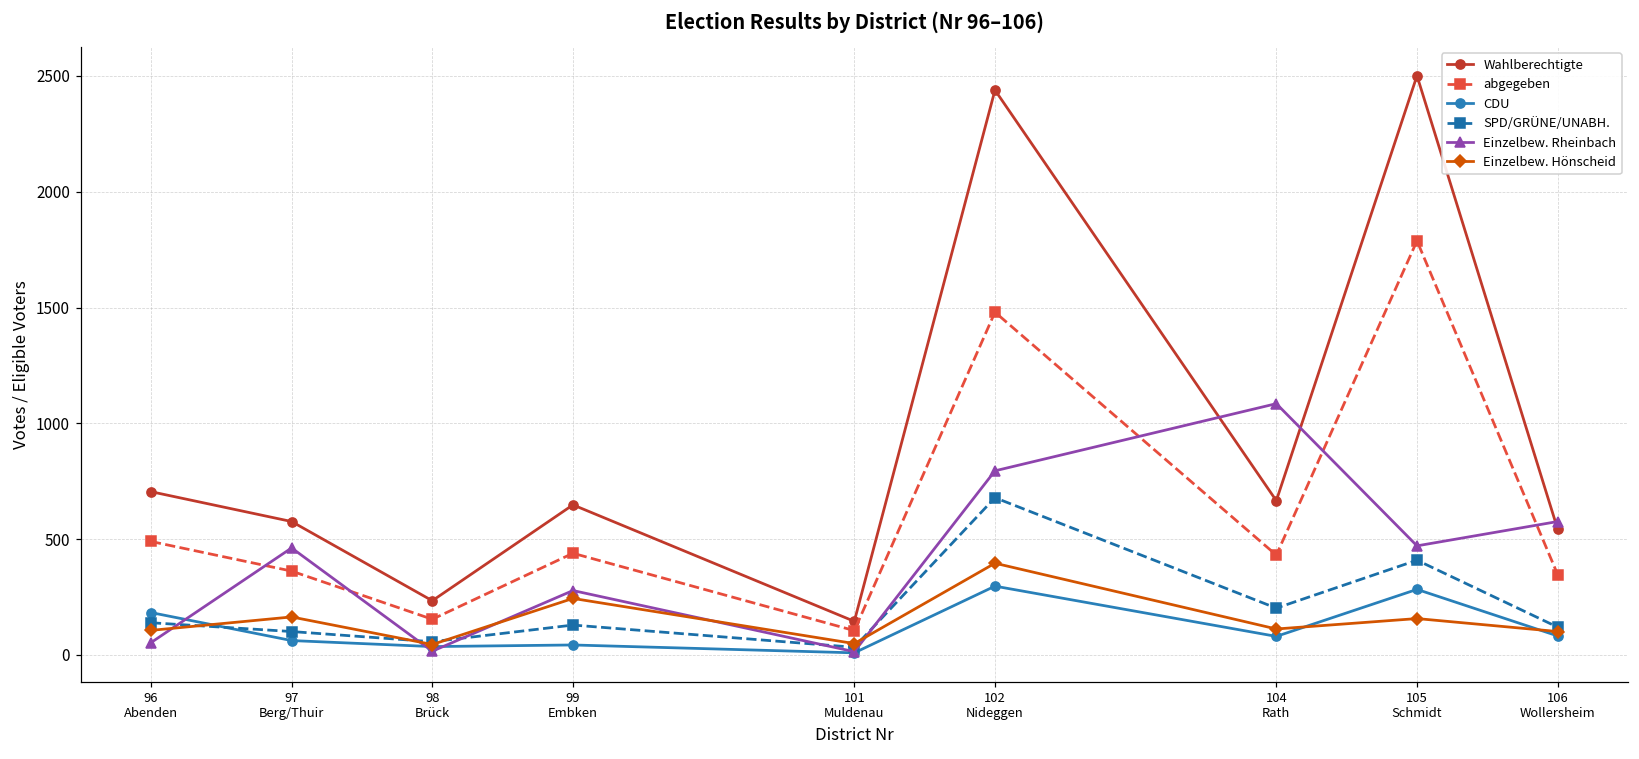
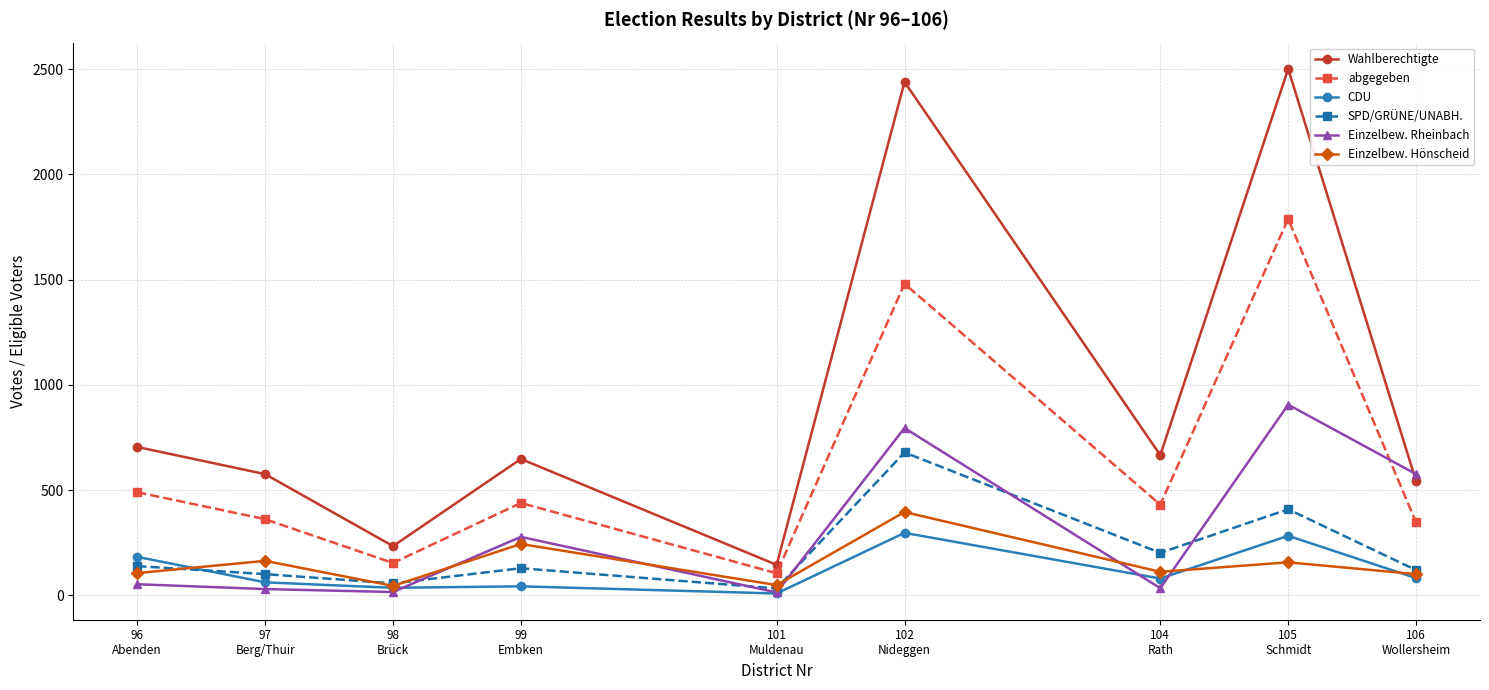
  {
    "Einzelbew. Rheinbach": {
      "96 Abenden": 50,
-     "97 Berg/Thuir": 460,
+     "97 Berg/Thuir": 30,
      "98 Brück": 20,
      "99 Embken": 280,
      "102 Nideggen": 800,
-     "104 Rath": 1090,
-     "105 Schmidt": 470,
+     "104 Rath": 30,
+     "105 Schmidt": 910,
      "106 Wollersheim": 580
    }
  }
